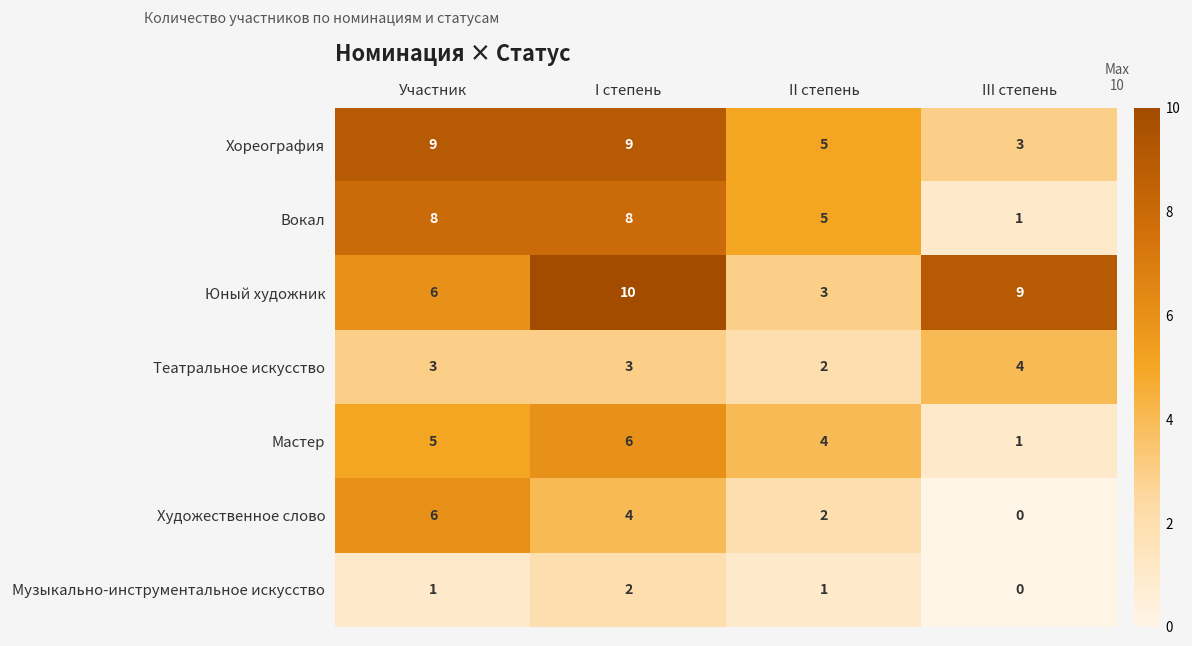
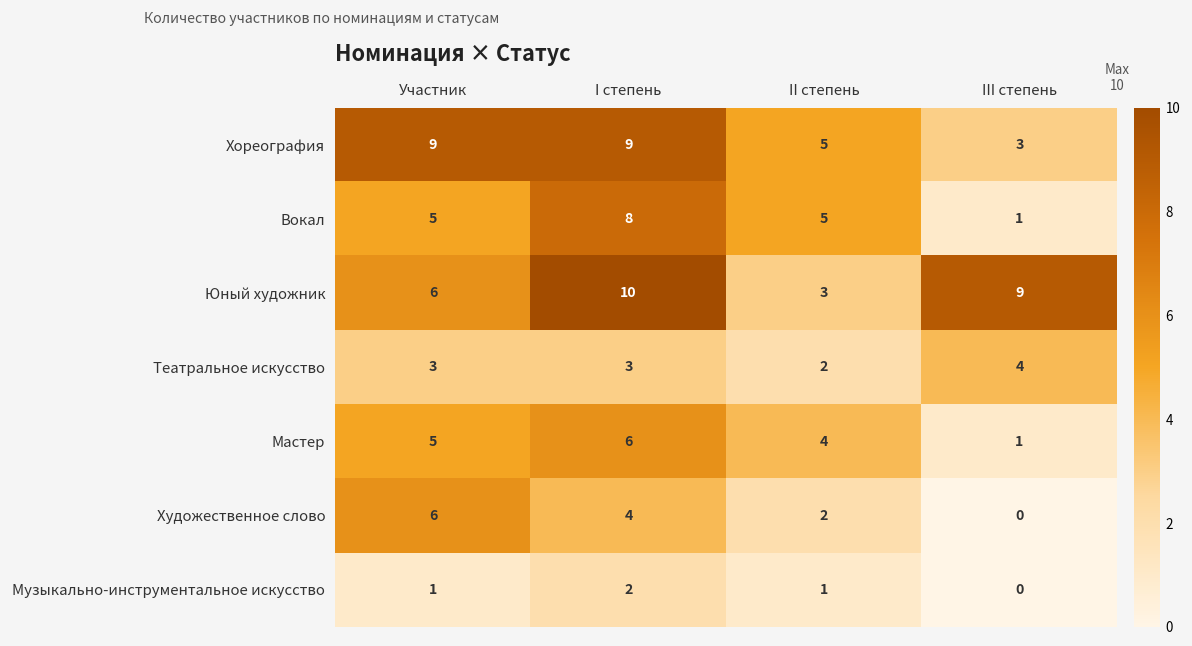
  {
    "Хореография": {
      "Участник": 9,
      "I степень": 9,
      "II степень": 5,
      "III степень": 3
    },
    "Вокал": {
-     "Участник": 8,
+     "Участник": 5,
      "I степень": 8,
      "II степень": 5,
      "III степень": 1
    },
    "Юный художник": {
      "Участник": 6,
      "I степень": 10,
      "II степень": 3,
      "III степень": 9
    },
    "Театральное искусство": {
      "Участник": 3,
      "I степень": 3,
      "II степень": 2,
      "III степень": 4
    },
    "Мастер": {
      "Участник": 5,
      "I степень": 6,
      "II степень": 4,
      "III степень": 1
    },
    "Художественное слово": {
      "Участник": 6,
      "I степень": 4,
      "II степень": 2,
      "III степень": 0
    },
    "Музыкально-инструментальное искусство": {
      "Участник": 1,
      "I степень": 2,
      "II степень": 1,
      "III степень": 0
    }
  }
